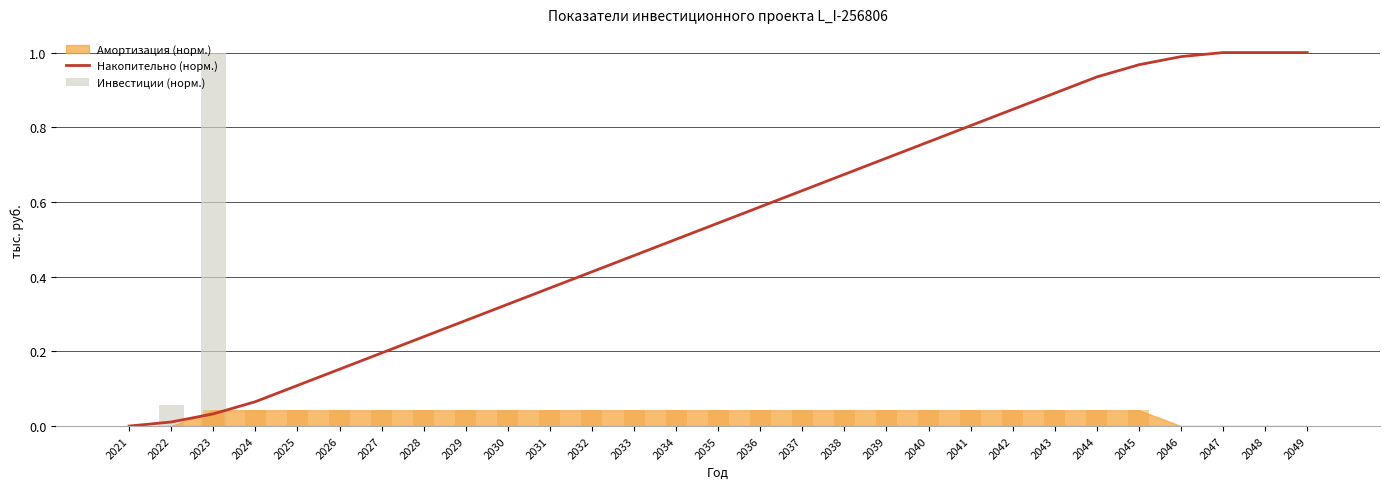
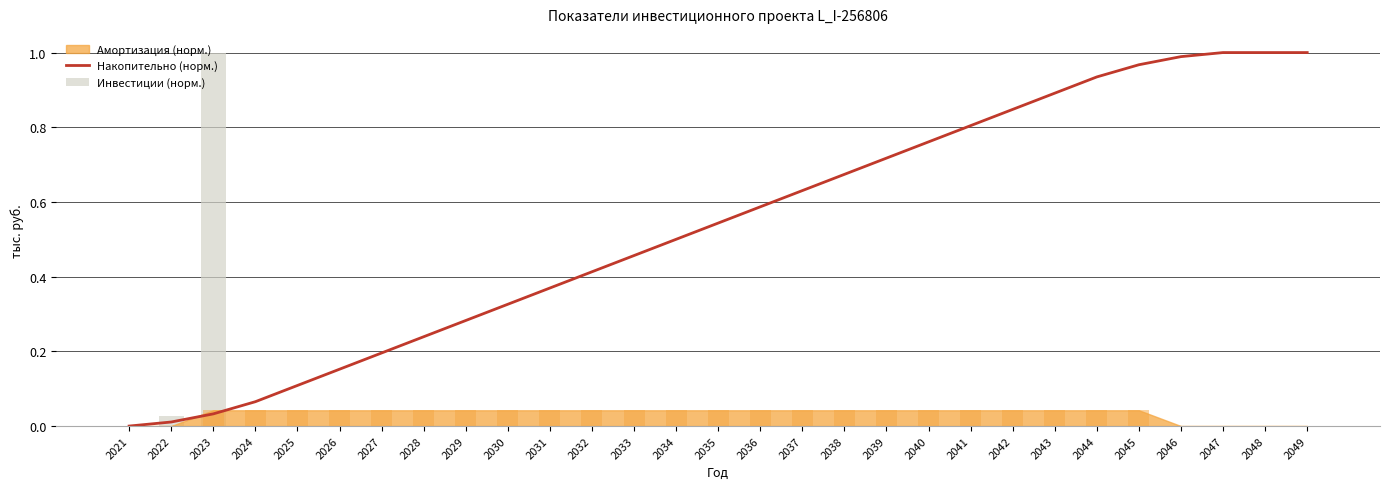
  {
    "Амортизация (норм.)": {
      "2021": 0.00,
      "2022": 0.00,
      "2023": 0.04,
      "2024": 0.04,
      "2025": 0.04,
      "2026": 0.04,
      "2027": 0.04,
      "2028": 0.04,
      "2029": 0.04,
      "2030": 0.04,
      "2031": 0.04,
      "2032": 0.04,
      "2033": 0.04,
      "2034": 0.04,
      "2035": 0.04,
      "2036": 0.04,
      "2037": 0.04,
      "2038": 0.04,
      "2039": 0.04,
      "2040": 0.04,
      "2041": 0.04,
      "2042": 0.04,
      "2043": 0.04,
      "2044": 0.04,
      "2045": 0.04,
      "2046": 0.00,
      "2047": 0.00,
      "2048": 0.00,
      "2049": 0.00
    },
    "Инвестиции (норм.)": {
      "2021": 0.00,
-     "2022": 0.06,
+     "2022": 0.03,
      "2023": 1.00,
      "2024": 0.00,
      "2025": 0.00,
      "2026": 0.00,
      "2027": 0.00,
      "2028": 0.00,
      "2029": 0.00,
      "2030": 0.00,
      "2031": 0.00,
      "2032": 0.00,
      "2033": 0.00,
      "2034": 0.00,
      "2035": 0.00,
      "2036": 0.00,
      "2037": 0.00,
      "2038": 0.00,
      "2039": 0.00,
      "2040": 0.00,
      "2041": 0.00,
      "2042": 0.00,
      "2043": 0.00,
      "2044": 0.00,
      "2045": 0.00,
      "2046": 0.00,
      "2047": 0.00,
      "2048": 0.00,
      "2049": 0.00
    },
    "Накопительно (норм.)": {
      "2022": 0.01,
      "2023": 0.03,
      "2024": 0.07,
      "2025": 0.11,
      "2026": 0.15,
      "2027": 0.20,
      "2028": 0.24,
      "2029": 0.28,
      "2030": 0.33,
      "2031": 0.37,
      "2032": 0.41,
      "2033": 0.46,
      "2034": 0.50,
      "2035": 0.54,
      "2036": 0.59,
      "2037": 0.63,
      "2038": 0.67,
      "2039": 0.72,
      "2040": 0.76,
      "2041": 0.80,
      "2042": 0.85,
      "2043": 0.89,
      "2044": 0.93,
      "2045": 0.97,
      "2046": 0.99,
      "2047": 1.00,
      "2048": 1.00,
      "2049": 1.00
    }
  }
